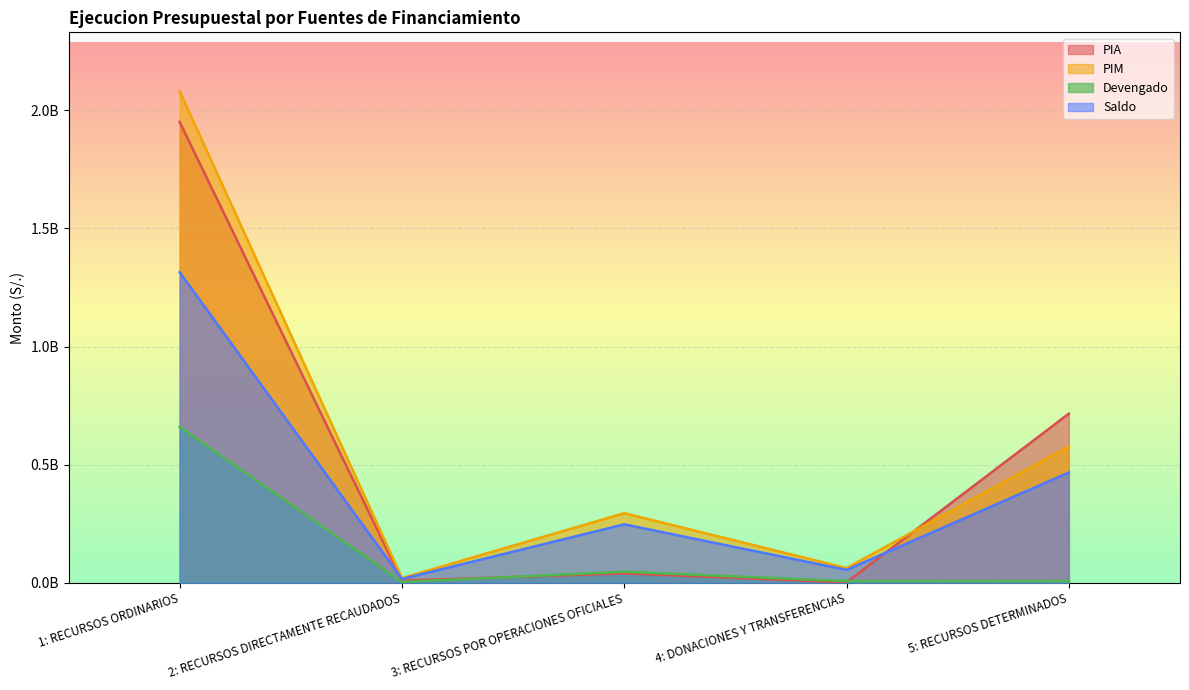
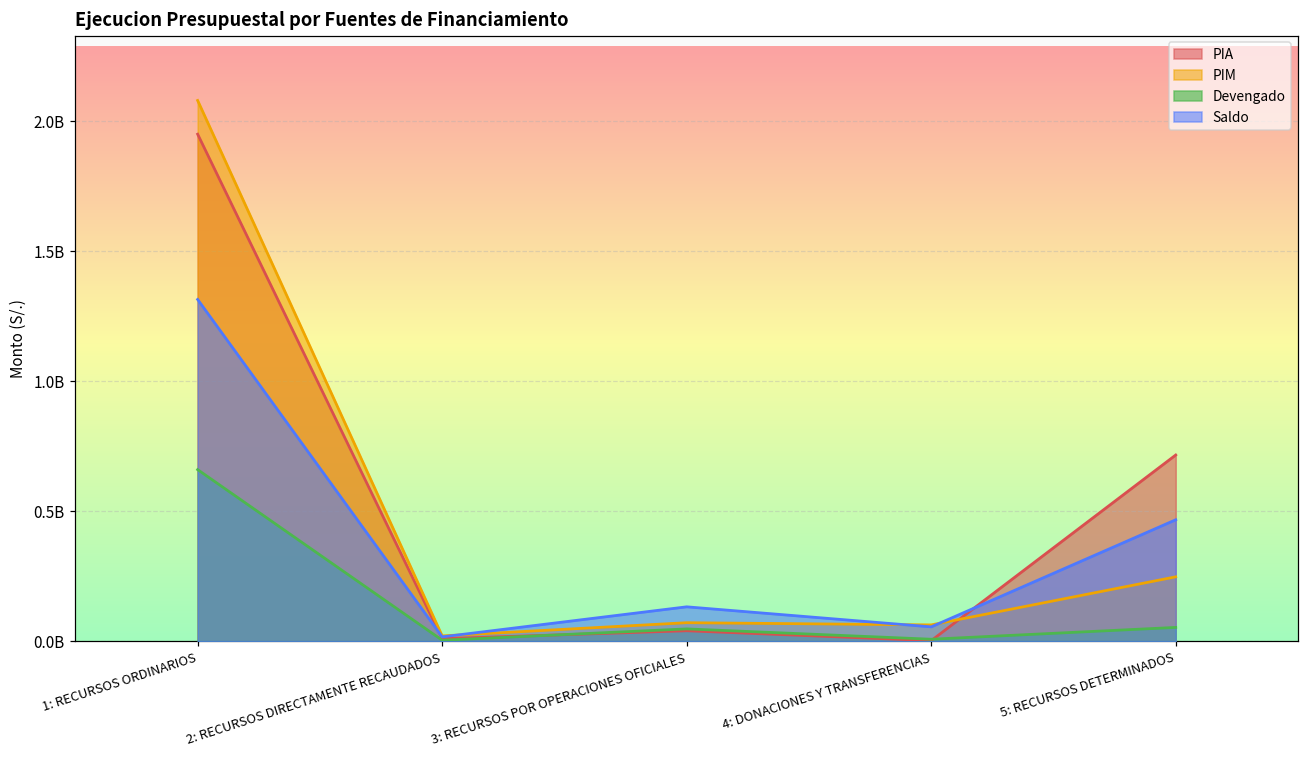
  {
    "PIA": {
      "1: RECURSOS ORDINARIOS": 1950000000,
      "5: RECURSOS DETERMINADOS": 720000000
    },
    "PIM": {
      "1: RECURSOS ORDINARIOS": 2080000000,
-     "3: RECURSOS POR OPERACIONES OFICIALES": 300000000,
-     "5: RECURSOS DETERMINADOS": 580000000
+     "3: RECURSOS POR OPERACIONES OFICIALES": 70000000,
+     "5: RECURSOS DETERMINADOS": 250000000
    },
    "Devengado": {
      "1: RECURSOS ORDINARIOS": 660000000,
-     "5: RECURSOS DETERMINADOS": 10000000
+     "5: RECURSOS DETERMINADOS": 50000000
    },
    "Saldo": {
      "1: RECURSOS ORDINARIOS": 1310000000,
-     "3: RECURSOS POR OPERACIONES OFICIALES": 250000000,
+     "3: RECURSOS POR OPERACIONES OFICIALES": 130000000,
      "5: RECURSOS DETERMINADOS": 470000000
    }
  }
